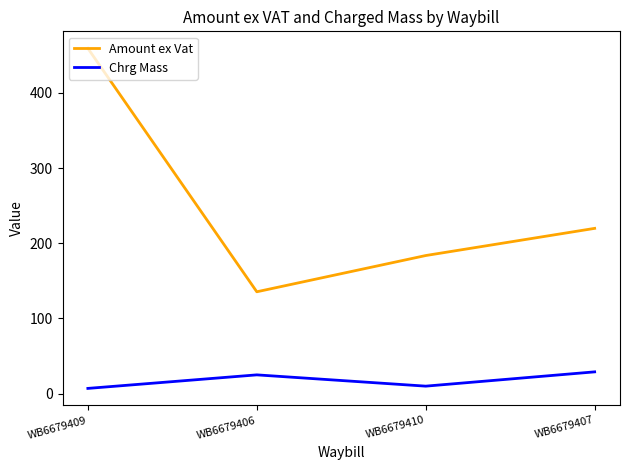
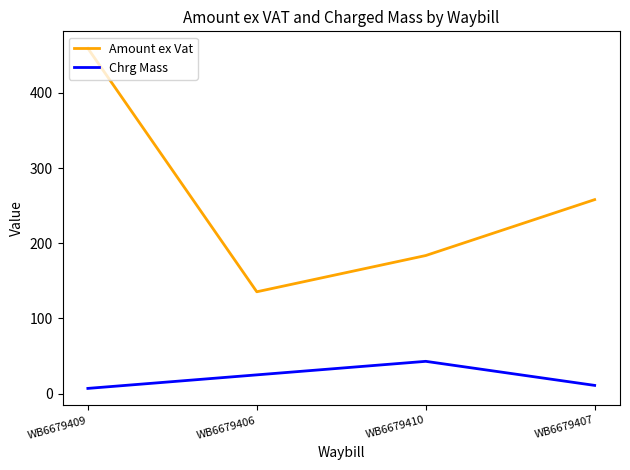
  {
    "Amount ex Vat": {
      "WB6679406": 140,
      "WB6679410": 180,
-     "WB6679407": 220
+     "WB6679407": 260
    },
    "Chrg Mass": {
      "WB6679409": 10,
      "WB6679406": 30,
-     "WB6679410": 10,
-     "WB6679407": 30
+     "WB6679410": 40,
+     "WB6679407": 10
    }
  }
